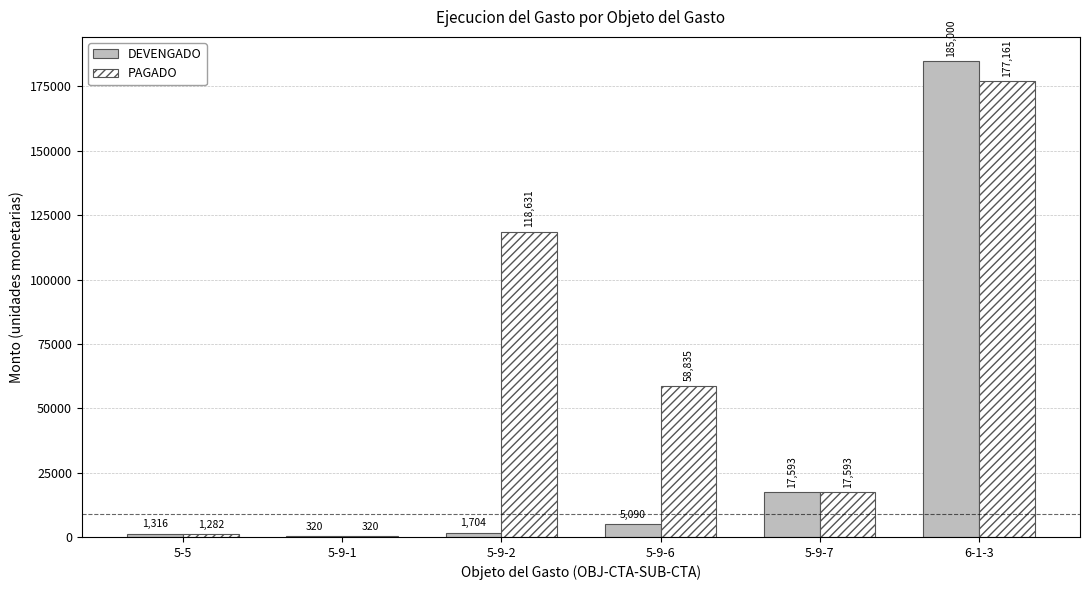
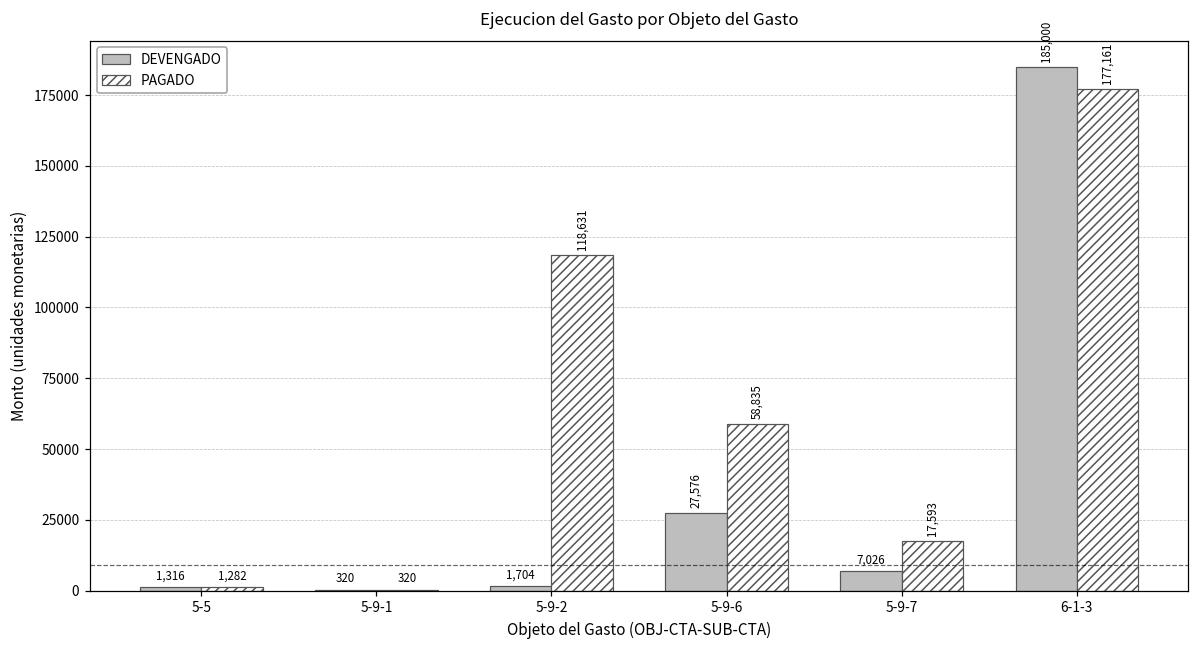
  {
    "DEVENGADO": {
      "5-5": "1,316",
      "5-9-1": "320",
      "5-9-2": "1,704",
-     "5-9-6": "5,090",
-     "5-9-7": "17,593",
+     "5-9-6": "27,576",
+     "5-9-7": "7,026",
      "6-1-3": "185,000"
    },
    "PAGADO": {
      "5-5": "1,282",
      "5-9-1": "320",
      "5-9-2": "118,631",
      "5-9-6": "58,835",
      "5-9-7": "17,593",
      "6-1-3": "177,161"
    }
  }
